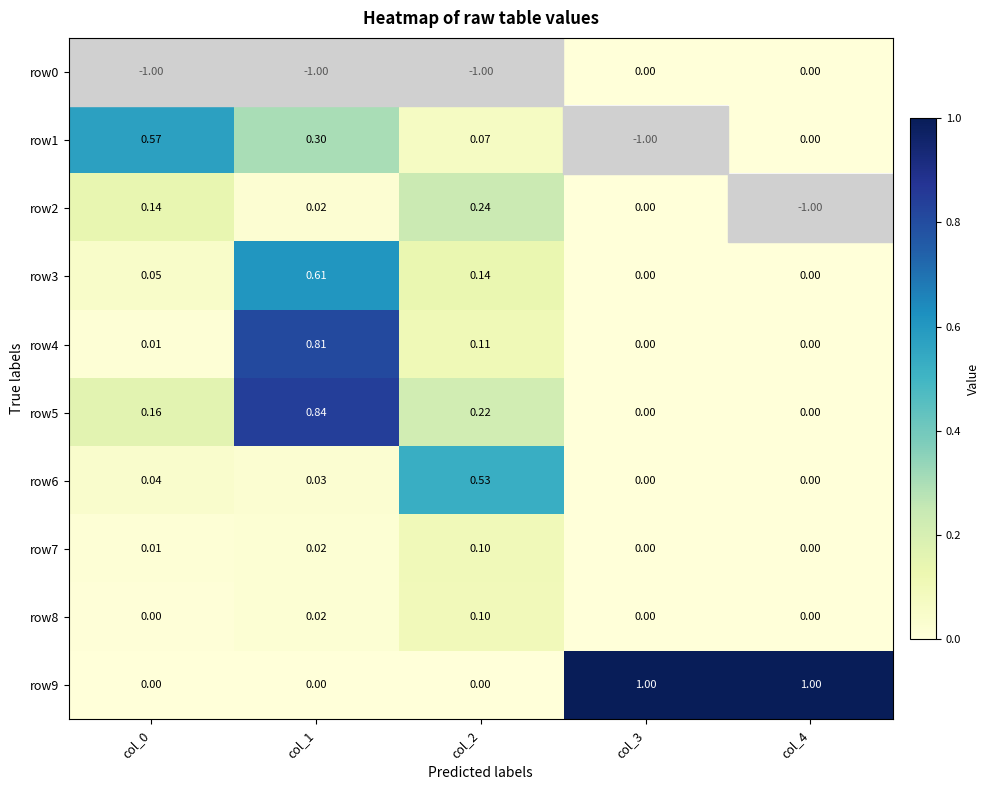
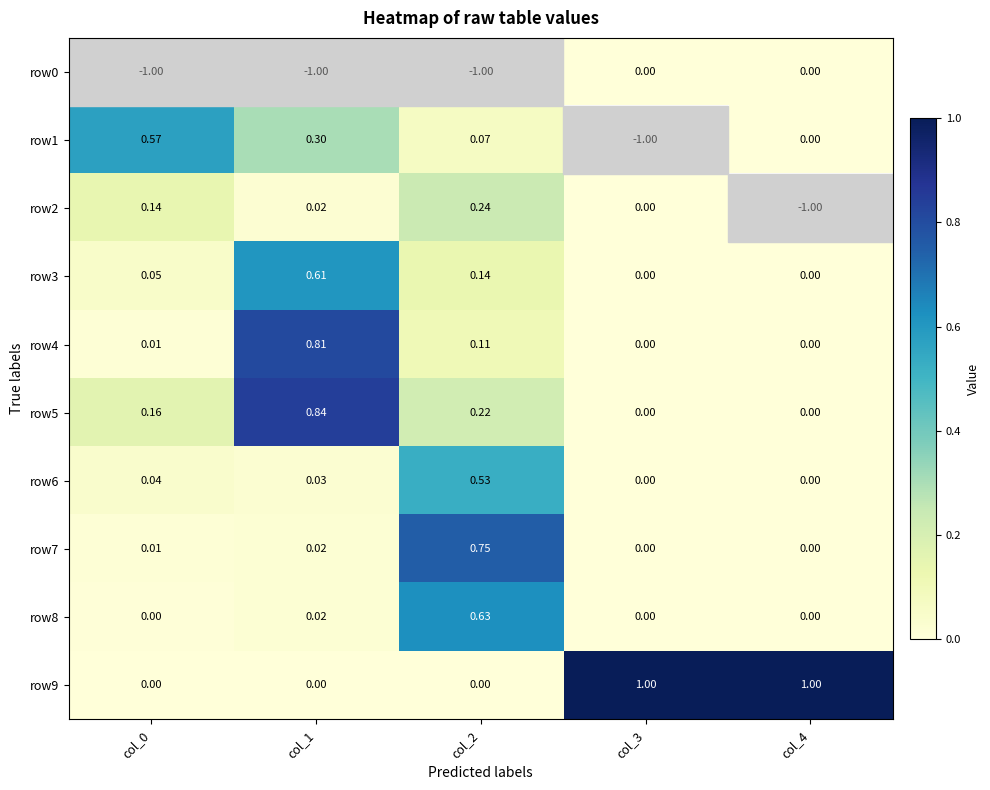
  {
    "row0": {
      "col_3": 0.00,
      "col_4": 0.00
    },
    "row1": {
      "col_0": 0.57,
      "col_1": 0.30,
      "col_2": 0.07,
      "col_4": 0.00
    },
    "row2": {
      "col_0": 0.14,
      "col_1": 0.02,
      "col_2": 0.24,
      "col_3": 0.00
    },
    "row3": {
      "col_0": 0.05,
      "col_1": 0.61,
      "col_2": 0.14,
      "col_3": 0.00,
      "col_4": 0.00
    },
    "row4": {
      "col_0": 0.01,
      "col_1": 0.81,
      "col_2": 0.11,
      "col_3": 0.00,
      "col_4": 0.00
    },
    "row5": {
      "col_0": 0.16,
      "col_1": 0.84,
      "col_2": 0.22,
      "col_3": 0.00,
      "col_4": 0.00
    },
    "row6": {
      "col_0": 0.04,
      "col_1": 0.03,
      "col_2": 0.53,
      "col_3": 0.00,
      "col_4": 0.00
    },
    "row7": {
      "col_0": 0.01,
      "col_1": 0.02,
-     "col_2": 0.10,
+     "col_2": 0.75,
      "col_3": 0.00,
      "col_4": 0.00
    },
    "row8": {
      "col_0": 0.00,
      "col_1": 0.02,
-     "col_2": 0.10,
+     "col_2": 0.63,
      "col_3": 0.00,
      "col_4": 0.00
    },
    "row9": {
      "col_0": 0.00,
      "col_1": 0.00,
      "col_2": 0.00,
      "col_3": 1.00,
      "col_4": 1.00
    }
  }
